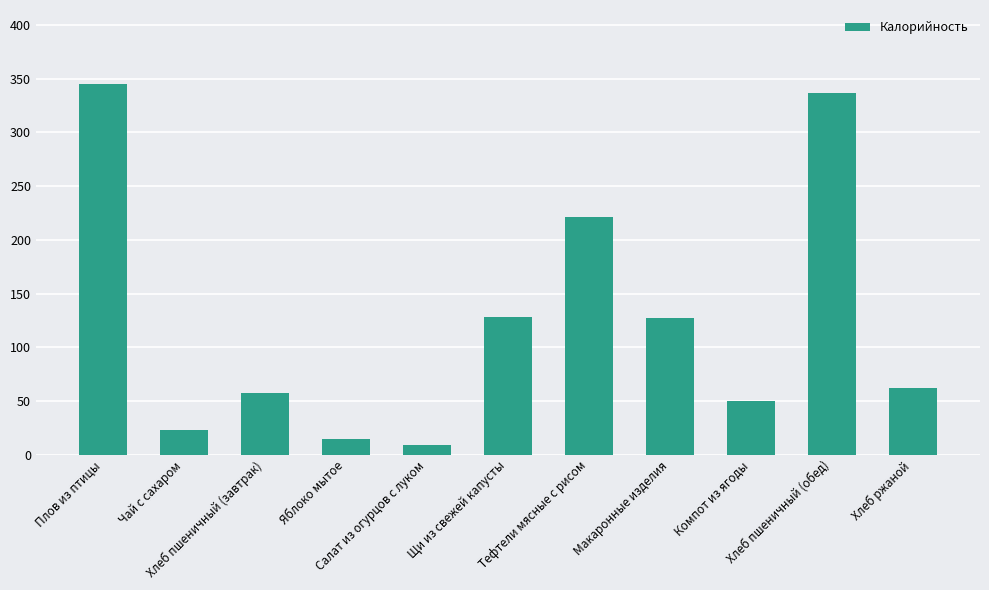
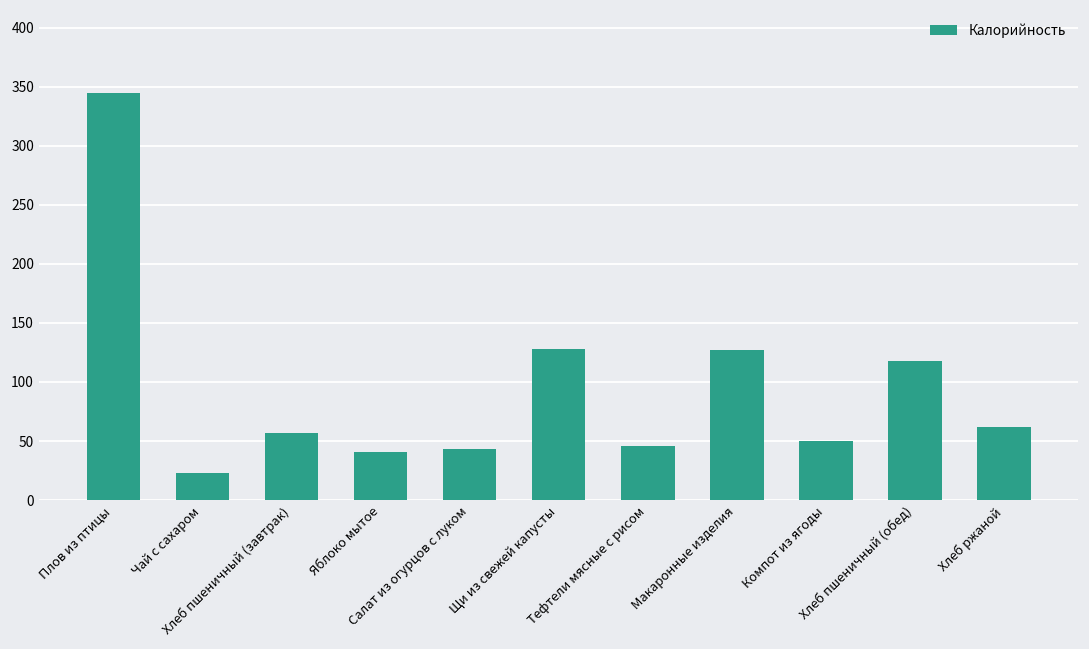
  {
    "Плов из птицы": 345,
    "Чай с сахаром": 23,
    "Хлеб пшеничный (завтрак)": 57,
-   "Яблоко мытое": 15,
-   "Салат из огурцов с луком": 9,
+   "Яблоко мытое": 41,
+   "Салат из огурцов с луком": 43,
    "Щи из свежей капусты": 128,
-   "Тефтели мясные с рисом": 221,
+   "Тефтели мясные с рисом": 46,
    "Макаронные изделия": 127,
    "Компот из ягоды": 50,
-   "Хлеб пшеничный (обед)": 337,
+   "Хлеб пшеничный (обед)": 118,
    "Хлеб ржаной": 62
  }
